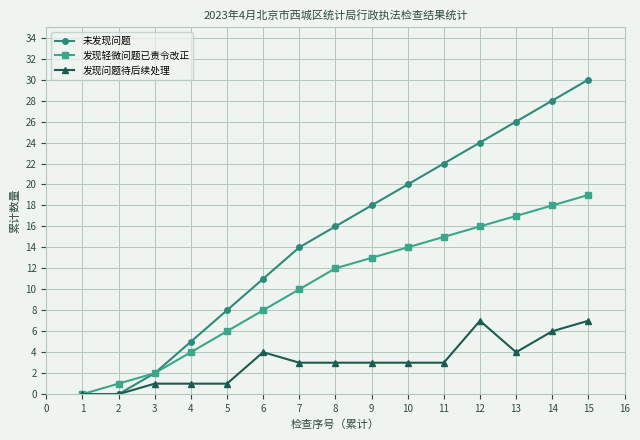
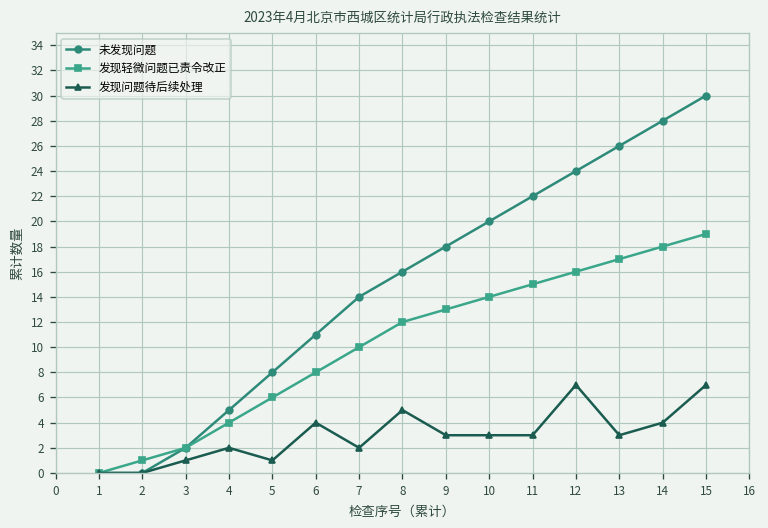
  {
    "发现问题待后续处理": {
      "3": 1,
-     "4": 1,
+     "4": 2,
      "5": 1,
      "6": 4,
-     "7": 3,
-     "8": 3,
+     "7": 2,
+     "8": 5,
      "9": 3,
      "10": 3,
      "11": 3,
      "12": 7,
-     "13": 4,
-     "14": 6,
+     "13": 3,
+     "14": 4,
      "15": 7
    }
  }
